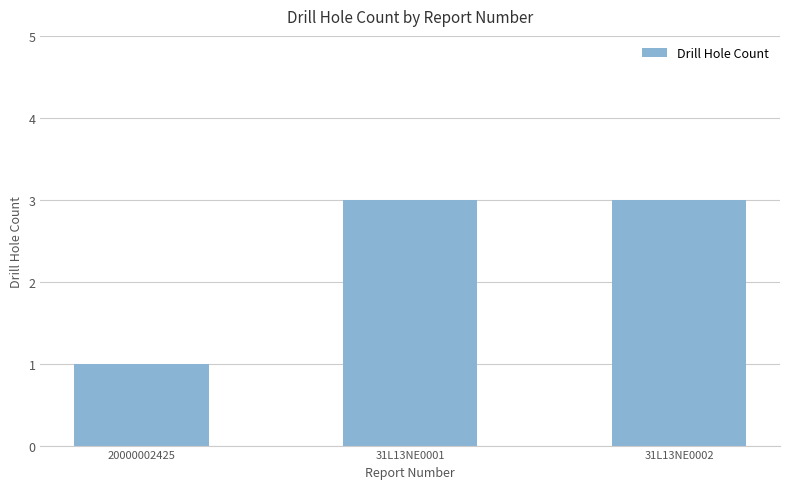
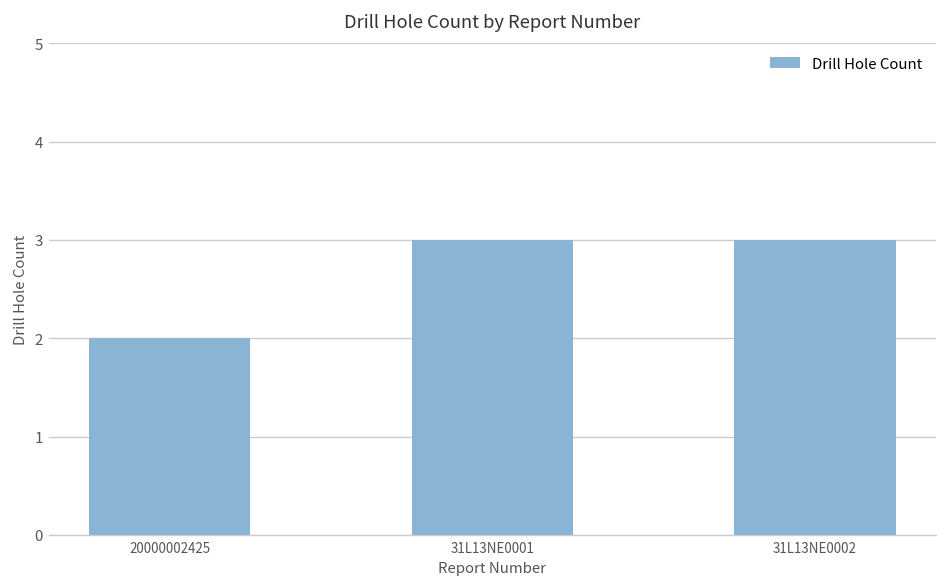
  {
-   "20000002425": 1,
+   "20000002425": 2,
    "31L13NE0001": 3,
    "31L13NE0002": 3
  }
